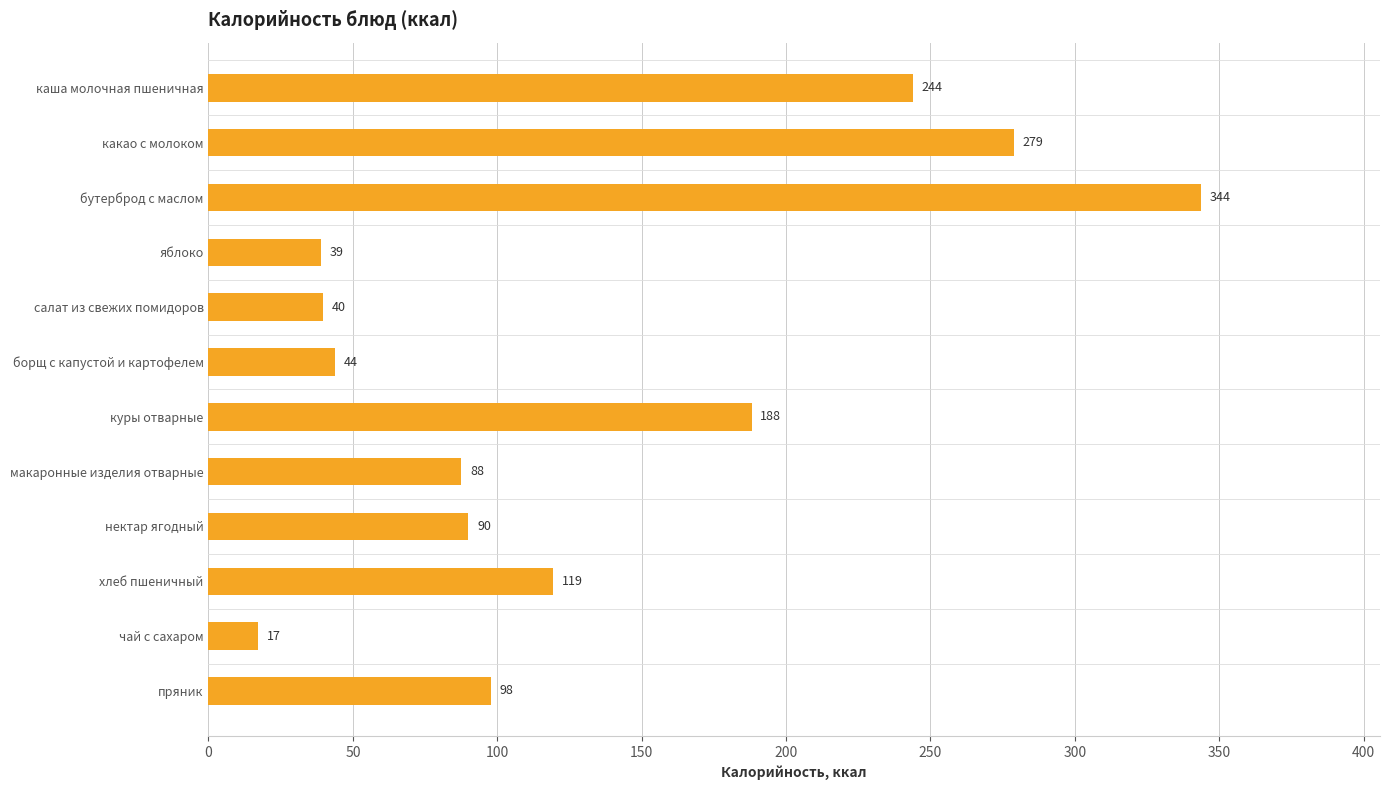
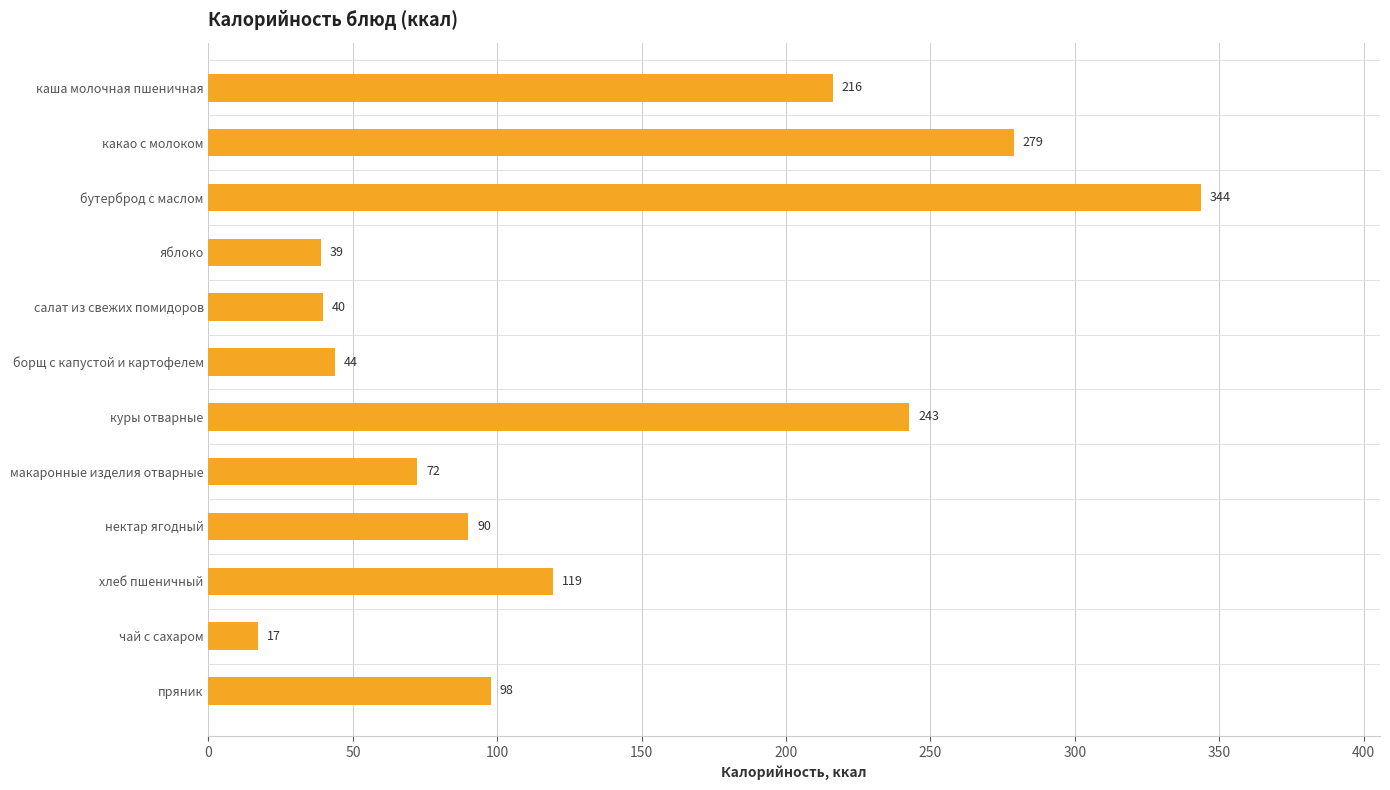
  {
-   "каша молочная пшеничная": 244,
+   "каша молочная пшеничная": 216,
    "какао с молоком": 279,
    "бутерброд с маслом": 344,
    "яблоко": 39,
    "салат из свежих помидоров": 40,
    "борщ с капустой и картофелем": 44,
-   "куры отварные": 188,
-   "макаронные изделия отварные": 88,
+   "куры отварные": 243,
+   "макаронные изделия отварные": 72,
    "нектар ягодный": 90,
    "хлеб пшеничный": 119,
    "чай с сахаром": 17,
    "пряник": 98
  }
